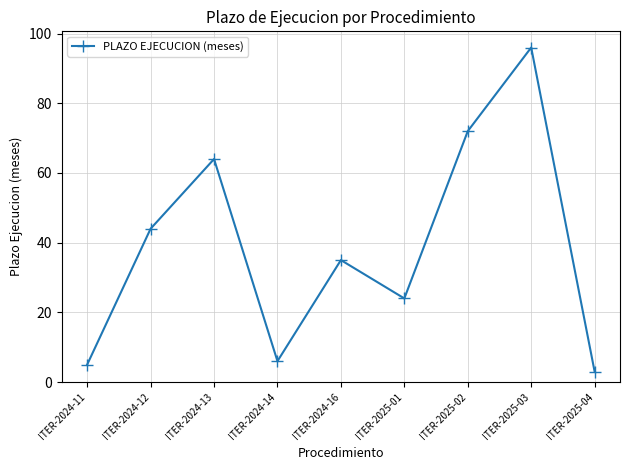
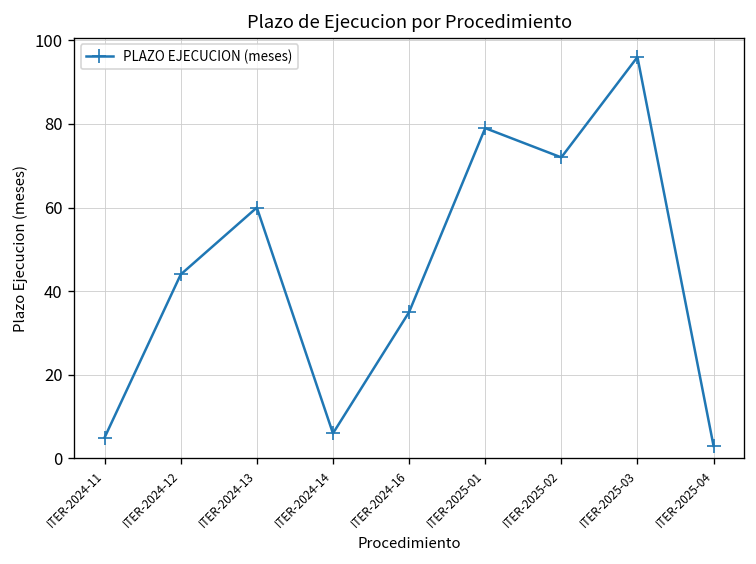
  {
    "ITER-2024-11": 5,
    "ITER-2024-12": 44,
-   "ITER-2024-13": 64,
+   "ITER-2024-13": 60,
    "ITER-2024-14": 6,
    "ITER-2024-16": 35,
-   "ITER-2025-01": 24,
+   "ITER-2025-01": 79,
    "ITER-2025-02": 72,
    "ITER-2025-03": 96,
    "ITER-2025-04": 3
  }
